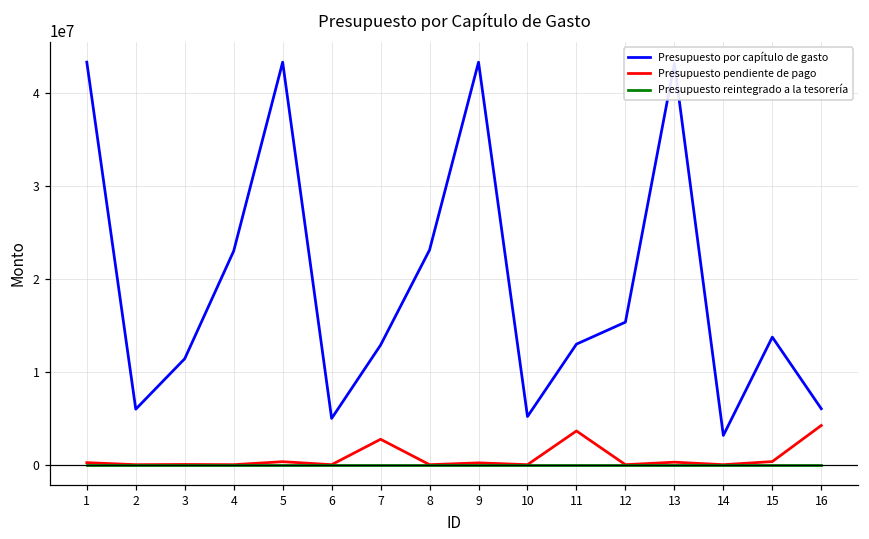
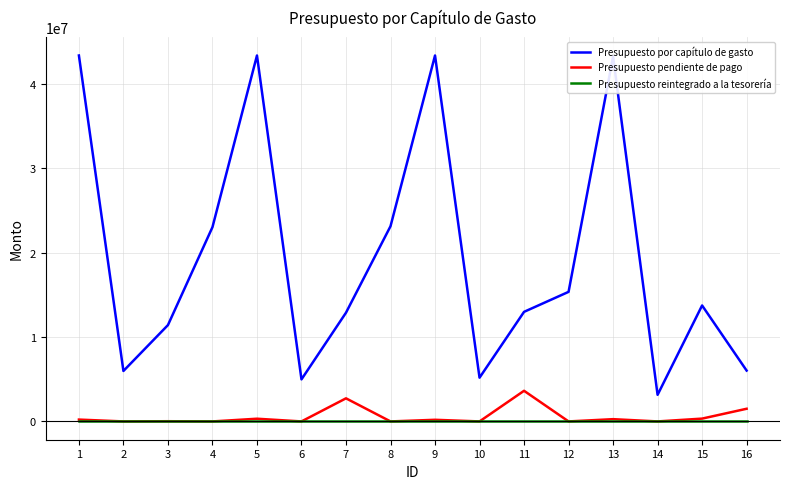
  {
    "Presupuesto por capítulo de gasto": {
      "1": 43000000,
      "2": 6000000,
      "3": 11000000,
      "4": 23000000,
      "5": 43000000,
      "6": 5000000,
      "7": 13000000,
      "8": 23000000,
      "9": 43000000,
      "10": 5000000,
      "11": 13000000,
      "12": 15000000,
      "14": 3000000,
      "15": 14000000,
      "16": 6000000
    },
    "Presupuesto pendiente de pago": {
      "5": 0,
      "7": 3000000,
      "11": 4000000,
      "15": 0,
-     "16": 4000000
+     "16": 2000000
    },
    "Presupuesto reintegrado a la tesorería": {
      "5": 0,
      "7": 0,
      "11": 0,
      "15": 0,
      "16": 0
    }
  }
